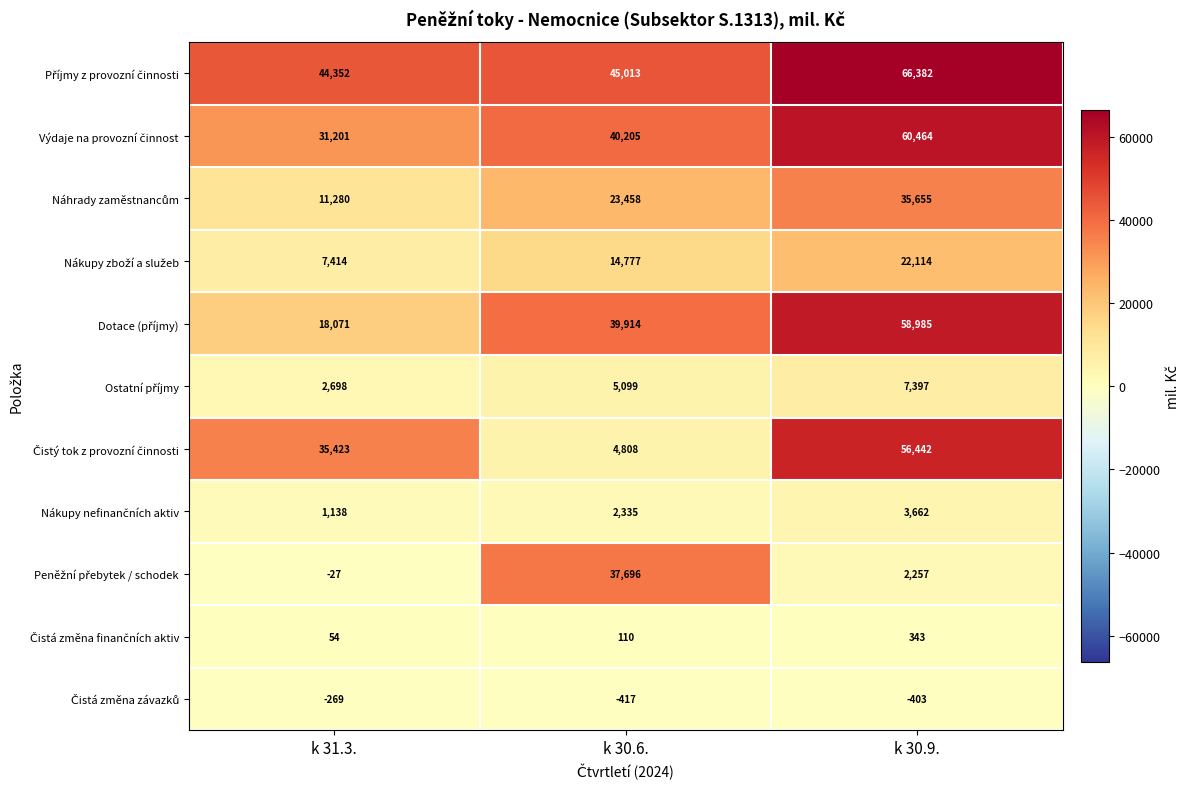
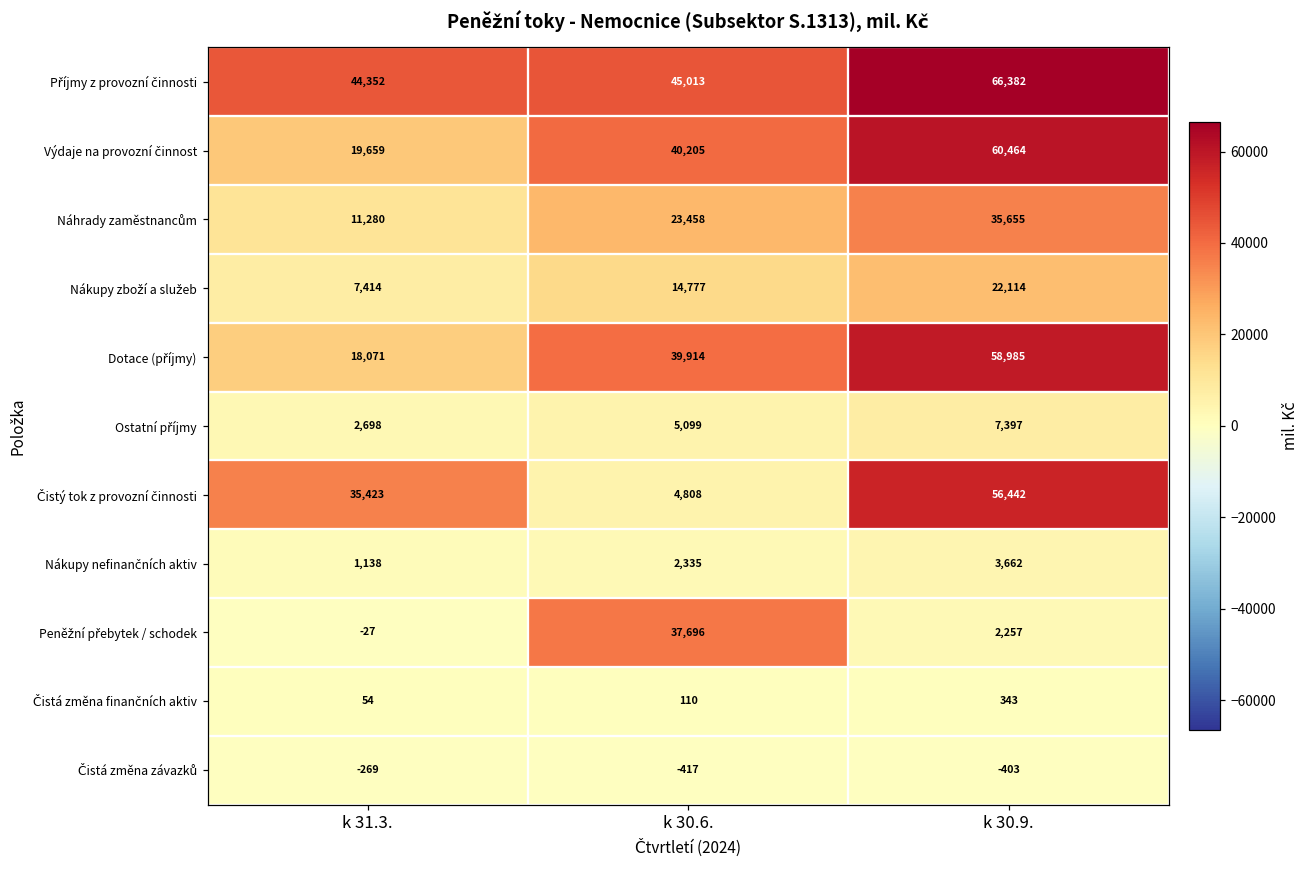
  {
    "Příjmy z provozní činnosti": {
      "k 31.3.": "44,352",
      "k 30.6.": "45,013",
      "k 30.9.": "66,382"
    },
    "Výdaje na provozní činnost": {
-     "k 31.3.": "31,201",
+     "k 31.3.": "19,659",
      "k 30.6.": "40,205",
      "k 30.9.": "60,464"
    },
    "Náhrady zaměstnancům": {
      "k 31.3.": "11,280",
      "k 30.6.": "23,458",
      "k 30.9.": "35,655"
    },
    "Nákupy zboží a služeb": {
      "k 31.3.": "7,414",
      "k 30.6.": "14,777",
      "k 30.9.": "22,114"
    },
    "Dotace (příjmy)": {
      "k 31.3.": "18,071",
      "k 30.6.": "39,914",
      "k 30.9.": "58,985"
    },
    "Ostatní příjmy": {
      "k 31.3.": "2,698",
      "k 30.6.": "5,099",
      "k 30.9.": "7,397"
    },
    "Čistý tok z provozní činnosti": {
      "k 31.3.": "35,423",
      "k 30.6.": "4,808",
      "k 30.9.": "56,442"
    },
    "Nákupy nefinančních aktiv": {
      "k 31.3.": "1,138",
      "k 30.6.": "2,335",
      "k 30.9.": "3,662"
    },
    "Peněžní přebytek / schodek": {
      "k 31.3.": "-27",
      "k 30.6.": "37,696",
      "k 30.9.": "2,257"
    },
    "Čistá změna finančních aktiv": {
      "k 31.3.": "54",
      "k 30.6.": "110",
      "k 30.9.": "343"
    },
    "Čistá změna závazků": {
      "k 31.3.": "-269",
      "k 30.6.": "-417",
      "k 30.9.": "-403"
    }
  }
